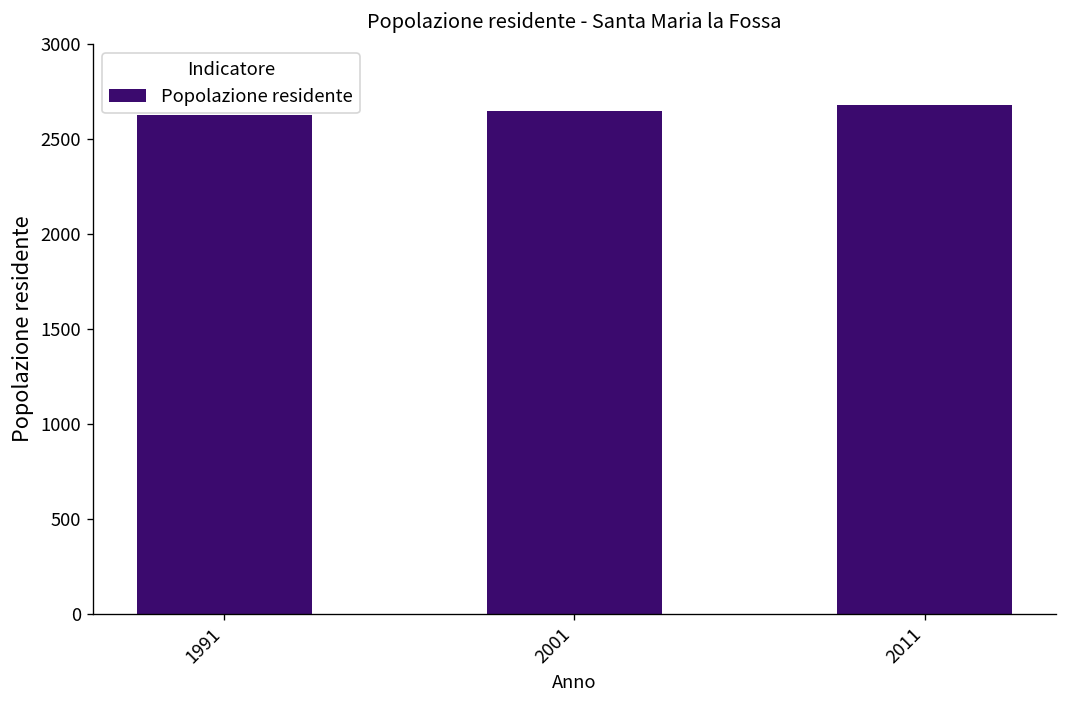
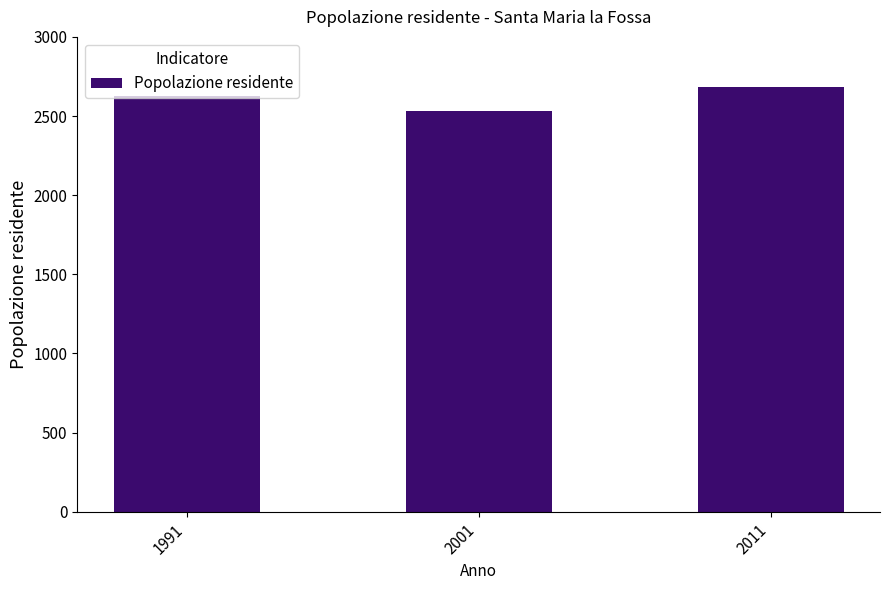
  {
-   "2001": 2650,
+   "2001": 2530,
    "2011": 2680
  }
